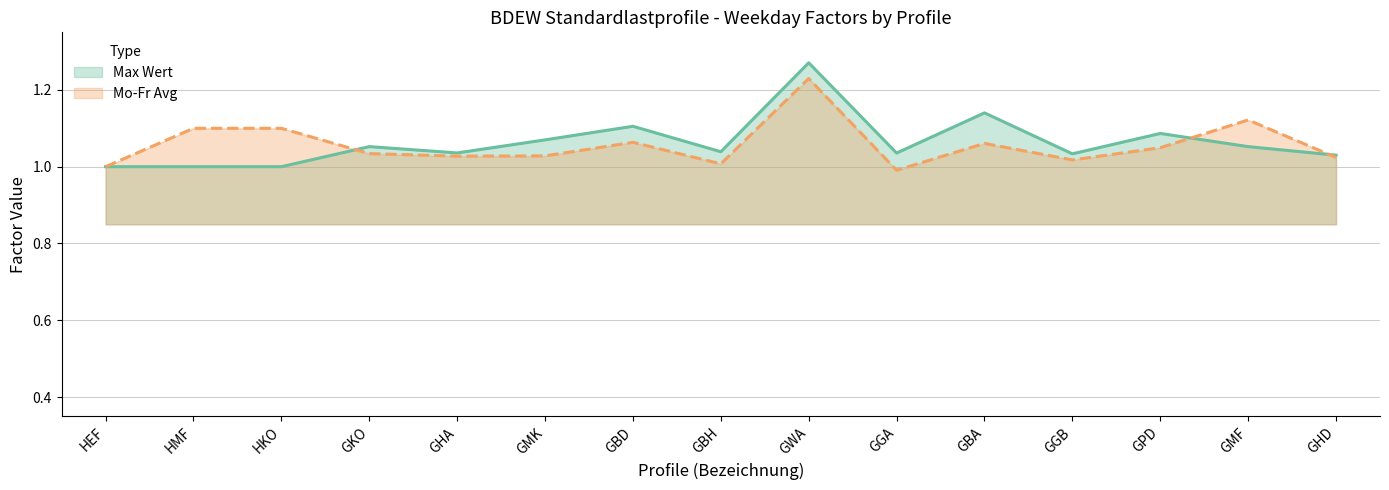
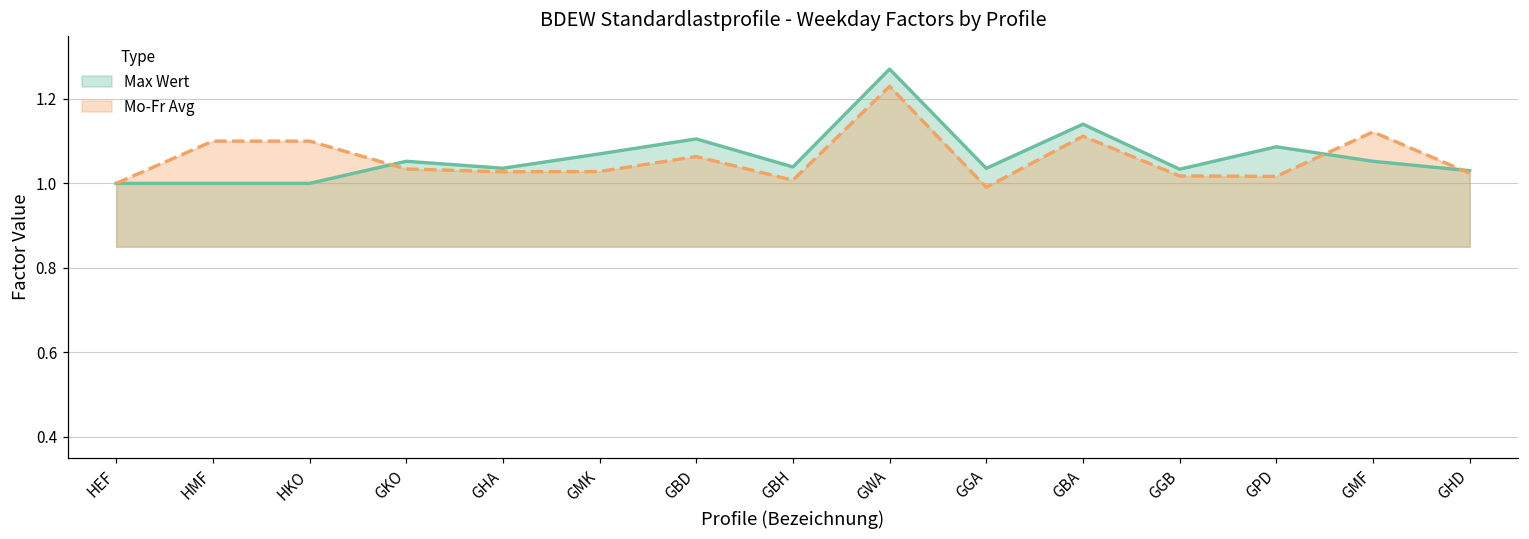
  {
    "Max Wert": {
      "HMF": 1.00,
      "HKO": 1.00,
      "GKO": 1.05,
      "GHA": 1.04,
      "GMK": 1.07,
      "GBD": 1.11,
      "GBH": 1.04,
      "GWA": 1.27,
      "GGA": 1.04,
      "GBA": 1.14,
      "GGB": 1.03,
      "GPD": 1.09,
      "GMF": 1.05
    },
    "Mo-Fr Avg": {
      "HMF": 1.10,
      "HKO": 1.10,
      "GKO": 1.03,
      "GHA": 1.03,
      "GMK": 1.03,
      "GBD": 1.06,
      "GBH": 1.01,
      "GWA": 1.23,
      "GGA": 0.99,
-     "GBA": 1.06,
+     "GBA": 1.11,
      "GGB": 1.02,
-     "GPD": 1.05,
+     "GPD": 1.02,
      "GMF": 1.12
    }
  }
